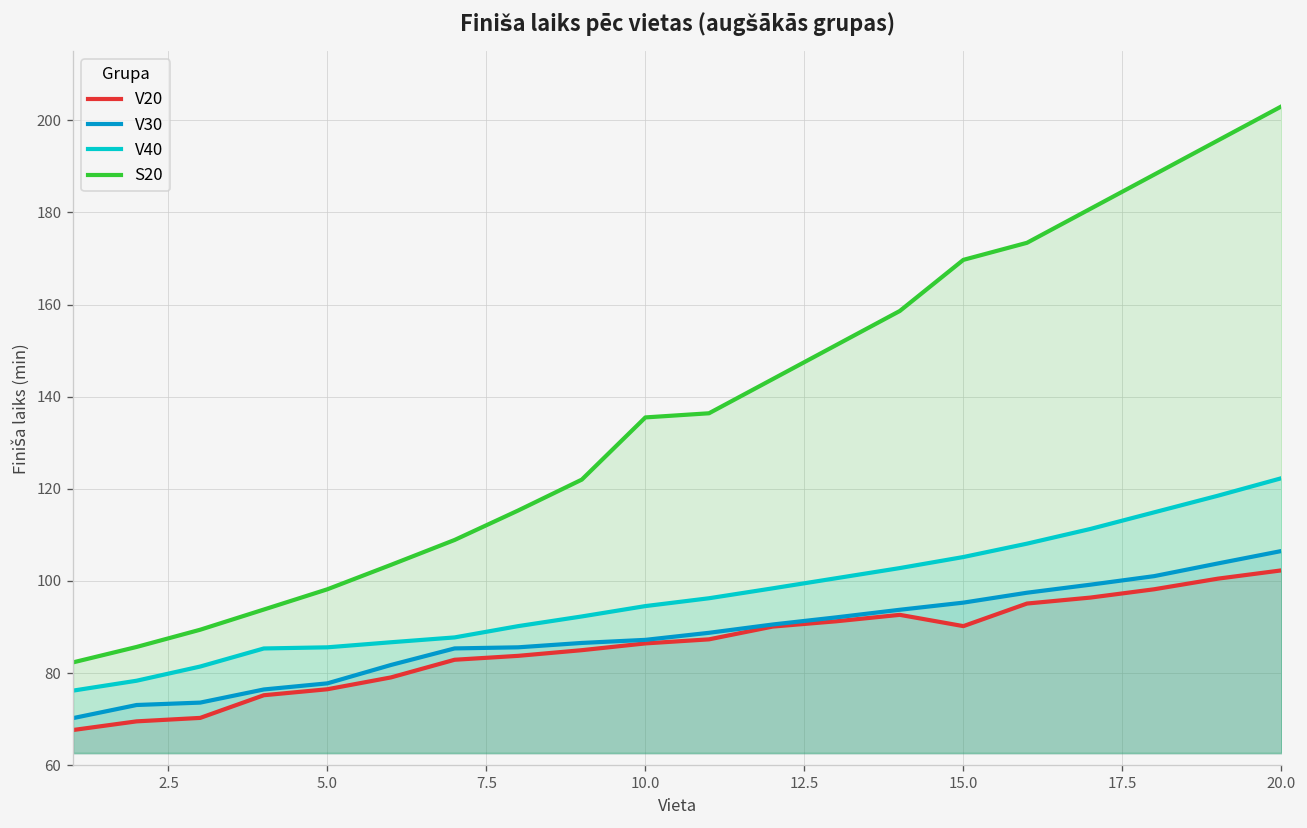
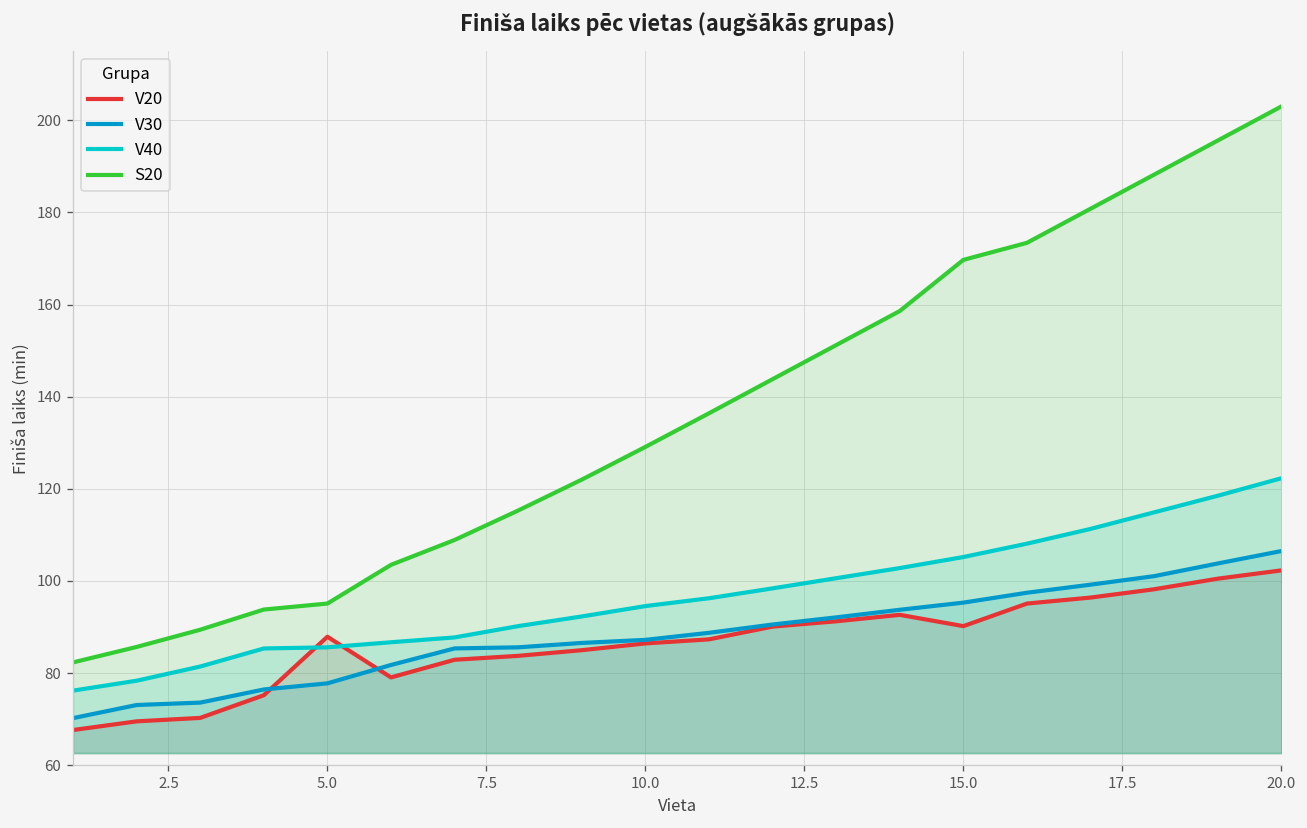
  {
    "V20": {
-     "5.0": 77,
+     "5.0": 88,
      "10.0": 86,
      "15.0": 90,
      "20.0": 102
    },
    "S20": {
-     "5.0": 98,
-     "10.0": 136,
+     "5.0": 95,
+     "10.0": 129,
      "15.0": 170,
      "20.0": 203
    }
  }
